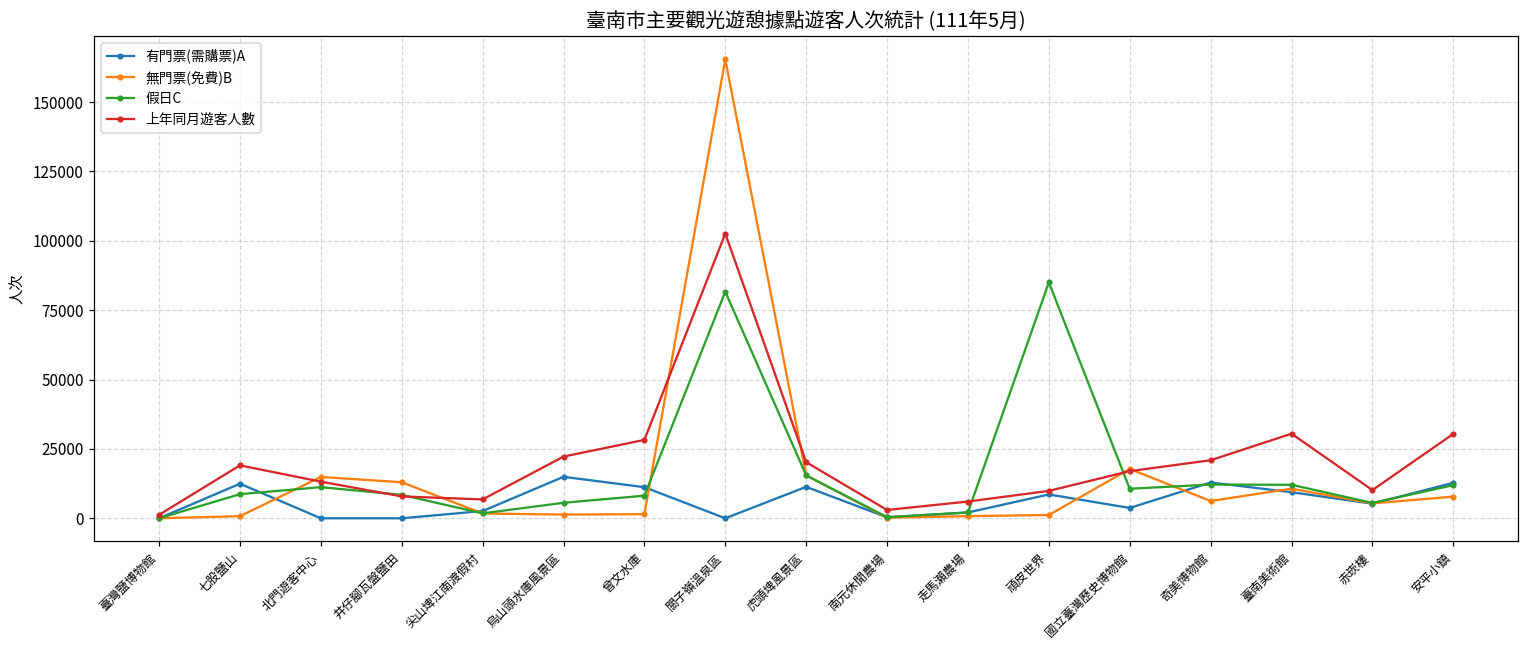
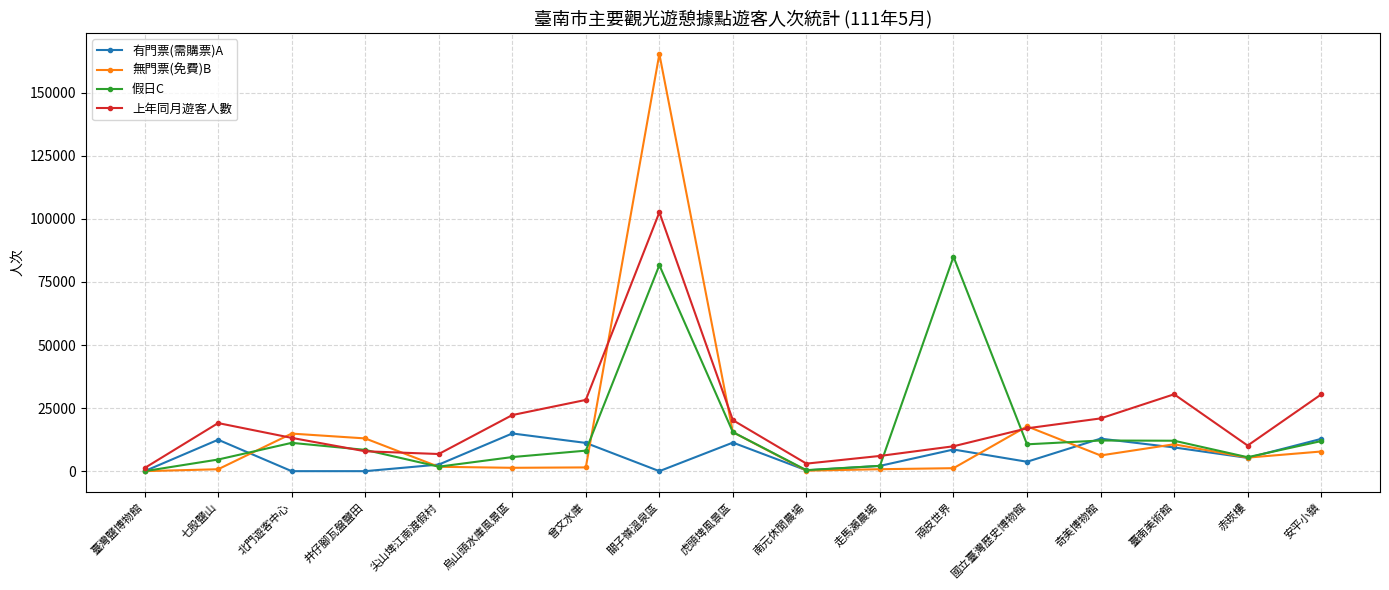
  {
    "有門票(需購票)A": {
      "七股鹽山": 12000,
      "北門遊客中心": 0,
      "井仔腳瓦盤鹽田": 0,
      "烏山頭水庫風景區": 15000,
      "曾文水庫": 11000,
      "關子嶺溫泉區": 0,
      "虎頭埤風景區": 11000,
      "頑皮世界": 9000,
      "國立臺灣歷史博物館": 4000,
      "臺南美術館": 9000
    },
    "無門票(免費)B": {
      "七股鹽山": 1000,
      "北門遊客中心": 15000,
      "井仔腳瓦盤鹽田": 13000,
      "烏山頭水庫風景區": 1000,
      "曾文水庫": 1000,
      "關子嶺溫泉區": 165000,
      "走馬瀨農場": 1000,
      "頑皮世界": 1000,
      "奇美博物館": 6000,
      "臺南美術館": 11000,
      "安平小鎮": 8000
    },
    "假日C": {
-     "七股鹽山": 9000,
+     "七股鹽山": 5000,
      "北門遊客中心": 11000,
      "烏山頭水庫風景區": 6000,
      "曾文水庫": 8000,
      "關子嶺溫泉區": 82000,
      "頑皮世界": 85000,
      "國立臺灣歷史博物館": 11000,
      "臺南美術館": 12000
    },
    "上年同月遊客人數": {
      "臺灣鹽博物館": 1000,
      "七股鹽山": 19000,
      "北門遊客中心": 13000,
      "尖山埤江南渡假村": 7000,
      "烏山頭水庫風景區": 22000,
      "曾文水庫": 28000,
      "關子嶺溫泉區": 103000,
      "虎頭埤風景區": 20000,
      "南元休閒農場": 3000,
      "走馬瀨農場": 6000,
      "頑皮世界": 10000,
      "奇美博物館": 21000,
      "臺南美術館": 30000,
      "赤崁樓": 10000,
      "安平小鎮": 30000
    }
  }
